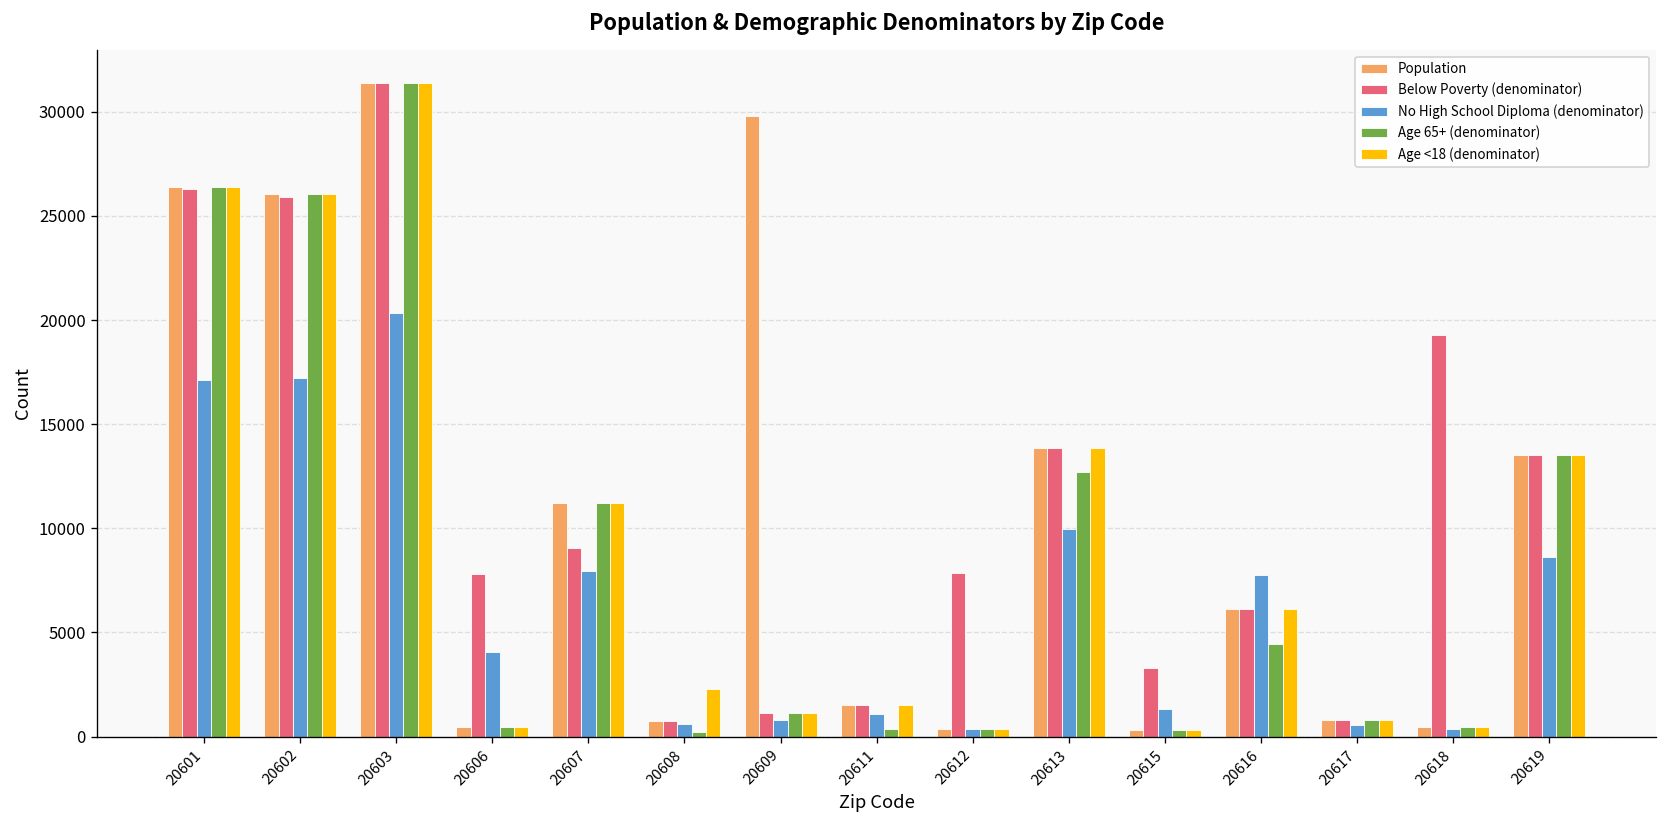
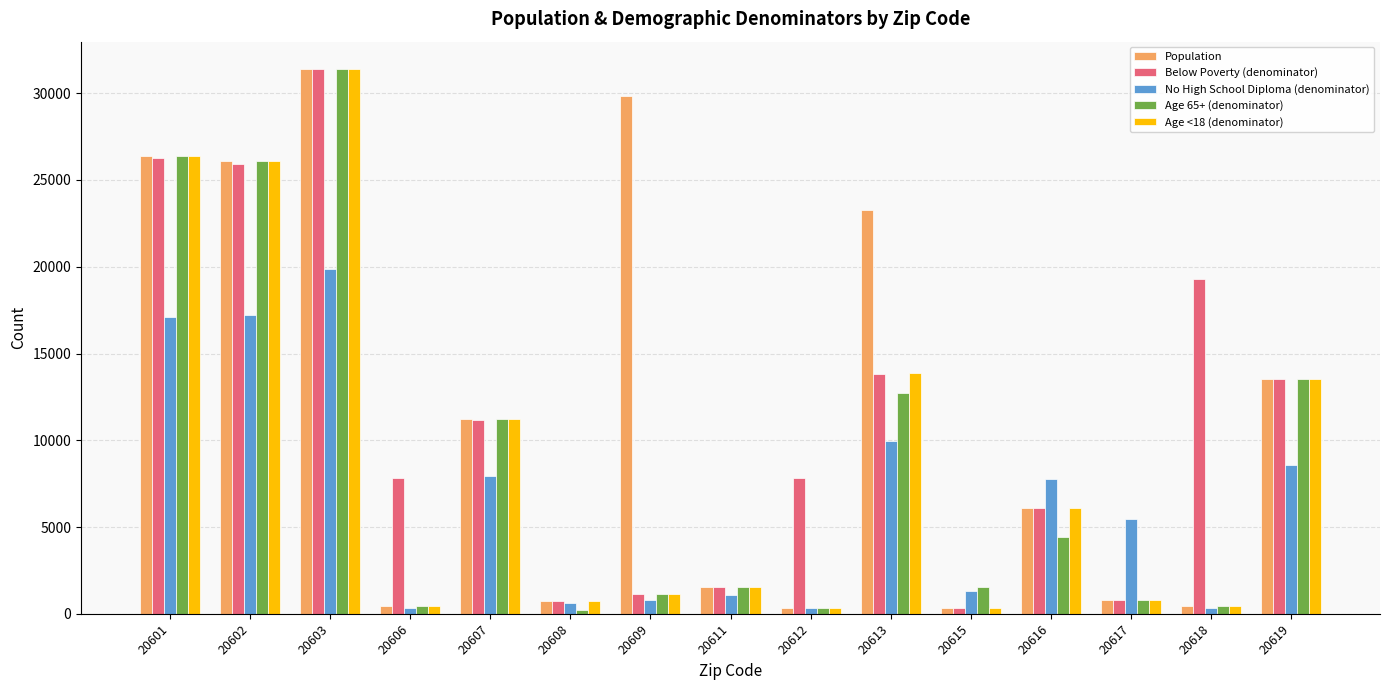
  {
    "Population": {
      "20601": 26400,
      "20602": 26100,
      "20603": 31400,
      "20606": 500,
      "20607": 11200,
      "20608": 700,
      "20609": 29800,
      "20611": 1500,
      "20612": 400,
-     "20613": 13900,
+     "20613": 23300,
      "20615": 300,
      "20616": 6100,
      "20617": 800,
      "20618": 500,
      "20619": 13500
    },
    "Below Poverty (denominator)": {
      "20601": 26300,
      "20602": 25900,
      "20603": 31400,
      "20606": 7800,
-     "20607": 9000,
+     "20607": 11200,
      "20608": 700,
      "20609": 1100,
      "20611": 1500,
      "20612": 7800,
      "20613": 13800,
-     "20615": 3300,
+     "20615": 300,
      "20616": 6100,
      "20617": 800,
      "20618": 19300,
      "20619": 13500
    },
    "No High School Diploma (denominator)": {
      "20601": 17100,
      "20602": 17200,
-     "20603": 20400,
-     "20606": 4100,
+     "20603": 19900,
+     "20606": 300,
      "20607": 7900,
      "20608": 600,
      "20609": 800,
      "20611": 1100,
      "20612": 400,
      "20613": 10000,
      "20615": 1300,
      "20616": 7800,
-     "20617": 600,
+     "20617": 5400,
      "20618": 300,
      "20619": 8600
    },
    "Age 65+ (denominator)": {
      "20601": 26400,
      "20602": 26100,
      "20603": 31400,
      "20606": 500,
      "20607": 11200,
      "20608": 200,
      "20609": 1100,
-     "20611": 400,
+     "20611": 1500,
      "20612": 400,
      "20613": 12700,
-     "20615": 300,
+     "20615": 1600,
      "20616": 4400,
      "20617": 800,
      "20618": 500,
      "20619": 13500
    },
    "Age <18 (denominator)": {
      "20601": 26400,
      "20602": 26100,
      "20603": 31400,
      "20606": 500,
      "20607": 11200,
-     "20608": 2300,
+     "20608": 700,
      "20609": 1100,
      "20611": 1500,
      "20612": 400,
      "20613": 13900,
      "20615": 300,
      "20616": 6100,
      "20617": 800,
      "20618": 500,
      "20619": 13500
    }
  }
